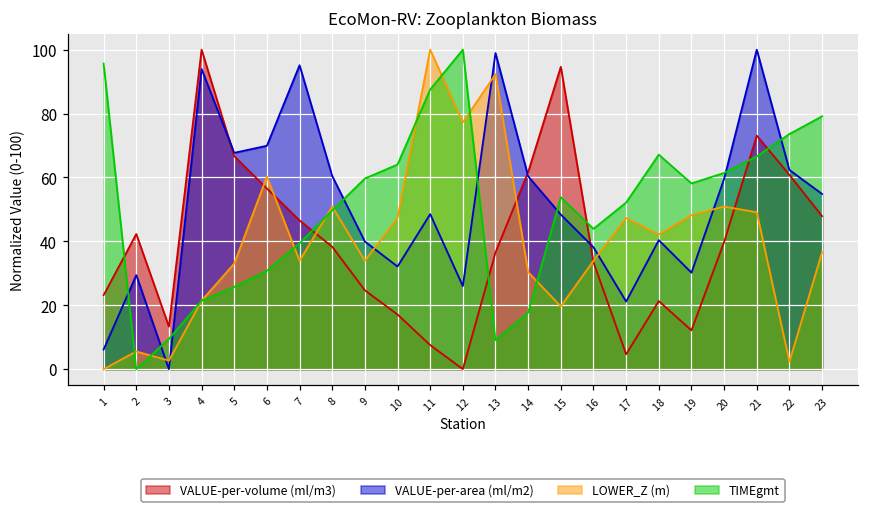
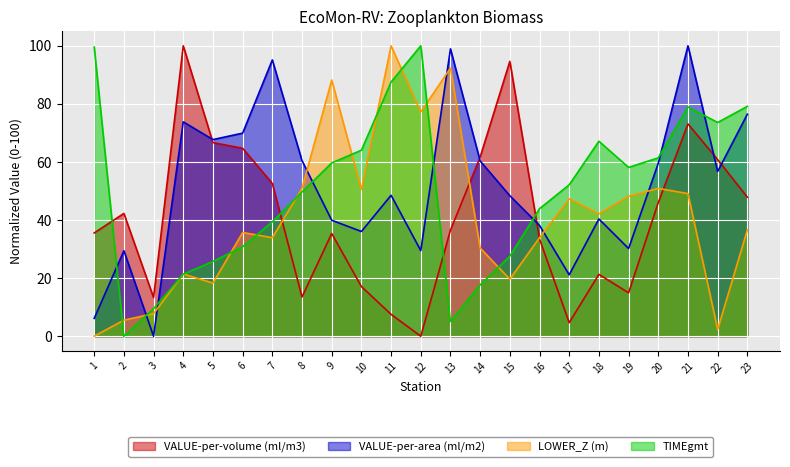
  {
    "VALUE-per-volume (ml/m3)": {
-     "1": 23,
+     "1": 36,
      "2": 42,
      "3": 13,
      "4": 100,
      "5": 67,
-     "6": 57,
-     "7": 47,
-     "8": 38,
-     "9": 25,
+     "6": 65,
+     "7": 53,
+     "8": 14,
+     "9": 35,
      "10": 17,
      "11": 8,
      "12": 0,
      "13": 37,
      "14": 62,
      "15": 95,
      "17": 5,
      "18": 21,
-     "19": 12,
-     "20": 40,
+     "19": 15,
+     "20": 46,
      "21": 73,
      "22": 61,
      "23": 48
    },
    "VALUE-per-area (ml/m2)": {
      "1": 6,
      "2": 29,
      "3": 0,
-     "4": 94,
+     "4": 74,
      "5": 68,
      "6": 70,
      "7": 95,
      "8": 60,
      "9": 40,
-     "10": 32,
+     "10": 36,
      "11": 49,
-     "12": 26,
+     "12": 29,
      "13": 99,
      "14": 60,
      "15": 48,
      "16": 38,
      "17": 21,
      "18": 40,
      "19": 30,
      "20": 60,
      "21": 100,
-     "22": 62,
-     "23": 55
+     "22": 57,
+     "23": 76
    },
    "LOWER_Z (m)": {
      "1": 0,
      "2": 6,
-     "3": 3,
-     "5": 33,
-     "6": 60,
+     "3": 8,
+     "5": 18,
+     "6": 36,
      "7": 34,
      "8": 51,
-     "9": 34,
-     "10": 47,
+     "9": 88,
+     "10": 51,
      "11": 100,
      "12": 77,
      "13": 92,
      "14": 30,
      "15": 20,
      "17": 47,
      "18": 42,
      "19": 48,
      "20": 51,
      "21": 49,
      "22": 2,
      "23": 37
    },
    "TIMEgmt": {
-     "1": 96,
+     "1": 100,
      "2": 0,
      "3": 9,
      "5": 26,
      "6": 31,
      "7": 39,
      "8": 50,
      "9": 60,
      "10": 64,
      "11": 88,
      "12": 100,
-     "13": 9,
+     "13": 5,
      "14": 18,
-     "15": 54,
+     "15": 28,
      "16": 44,
      "17": 52,
      "18": 67,
      "19": 58,
      "20": 61,
-     "21": 67,
+     "21": 79,
      "22": 74,
      "23": 79
    }
  }
